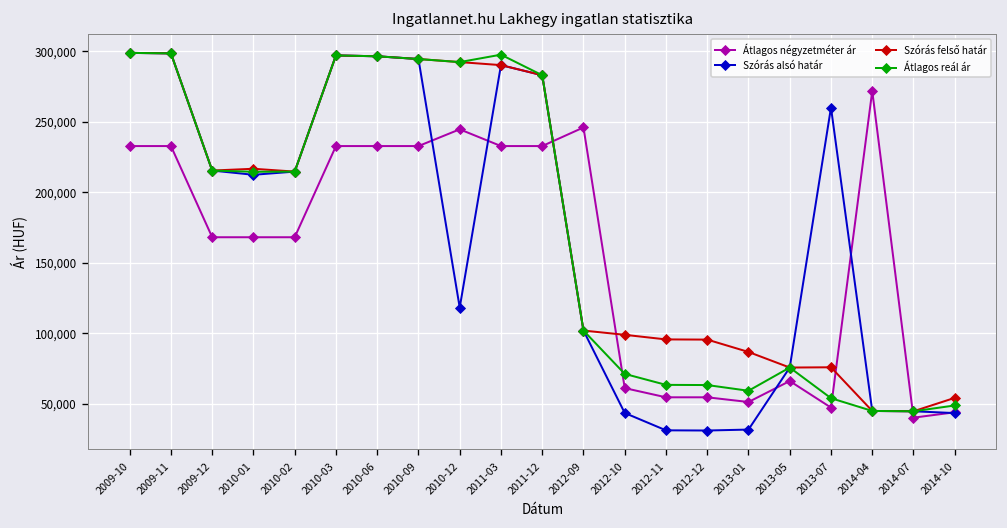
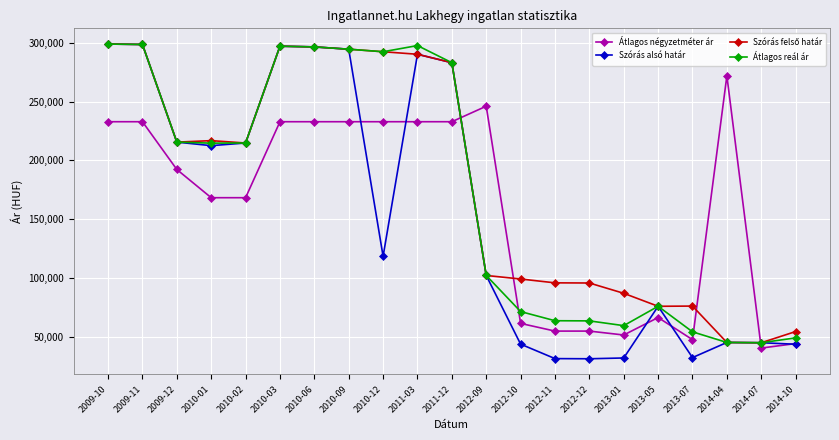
  {
    "Átlagos négyzetméter ár": {
      "2009-10": "233,000",
      "2009-11": "233,000",
-     "2009-12": "168,000",
+     "2009-12": "192,000",
      "2010-01": "168,000",
      "2010-02": "168,000",
      "2010-03": "233,000",
      "2010-06": "233,000",
      "2010-09": "233,000",
-     "2010-12": "245,000",
+     "2010-12": "233,000",
      "2011-03": "233,000",
      "2011-12": "233,000",
      "2012-09": "246,000",
      "2012-10": "61,000",
      "2012-11": "55,000",
      "2012-12": "55,000",
      "2013-01": "51,000",
      "2013-05": "66,000",
      "2013-07": "47,000",
      "2014-04": "272,000",
      "2014-07": "40,000"
    },
    "Szórás alsó határ": {
      "2010-01": "212,000",
      "2010-12": "118,000",
      "2012-10": "44,000",
      "2012-11": "31,000",
      "2012-12": "31,000",
      "2013-01": "32,000",
-     "2013-07": "260,000"
+     "2013-07": "32,000"
    },
    "Szórás felső határ": {
      "2012-10": "99,000",
      "2012-11": "96,000",
      "2012-12": "96,000",
      "2013-01": "87,000",
      "2013-07": "76,000",
      "2014-10": "54,000"
    },
    "Átlagos reál ár": {
      "2011-03": "298,000",
      "2012-10": "71,000",
      "2012-11": "64,000",
      "2012-12": "63,000",
      "2013-01": "59,000",
      "2013-07": "54,000",
      "2014-10": "49,000"
    }
  }
